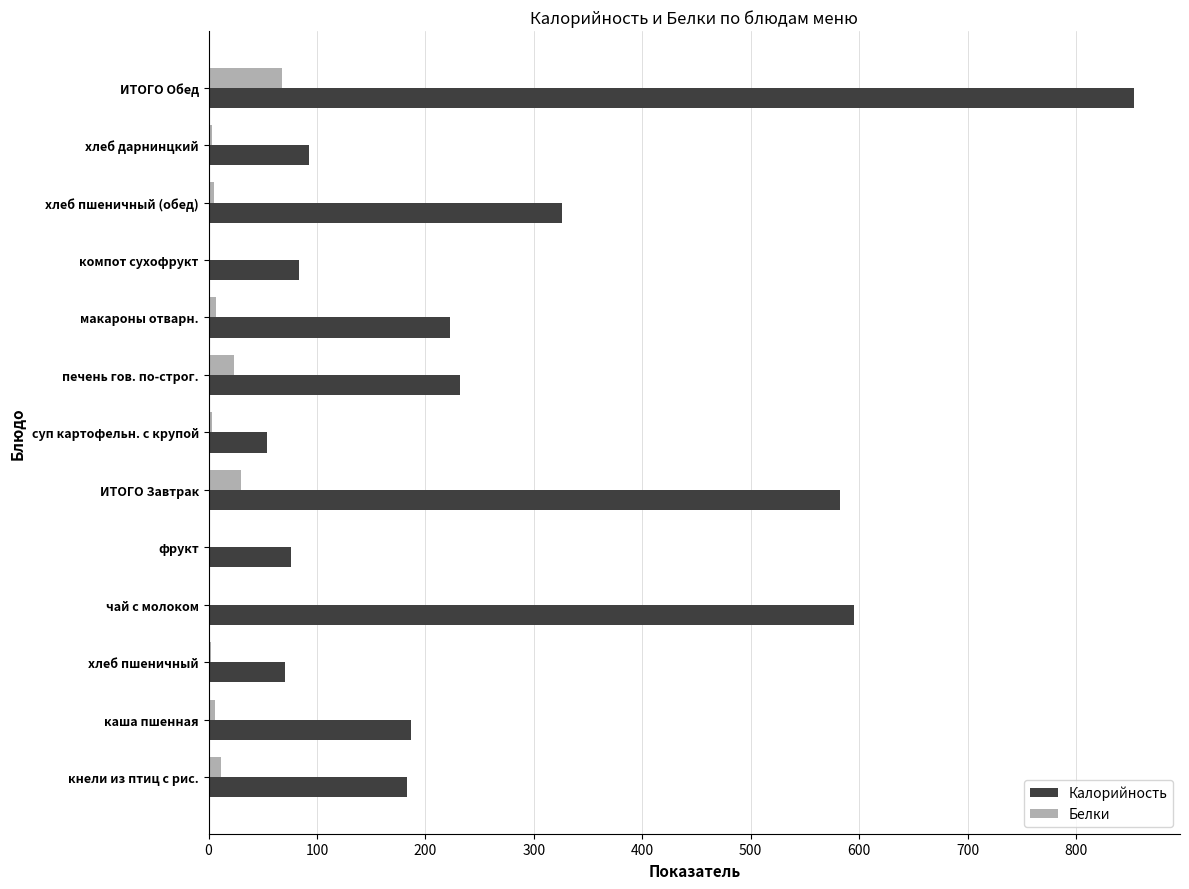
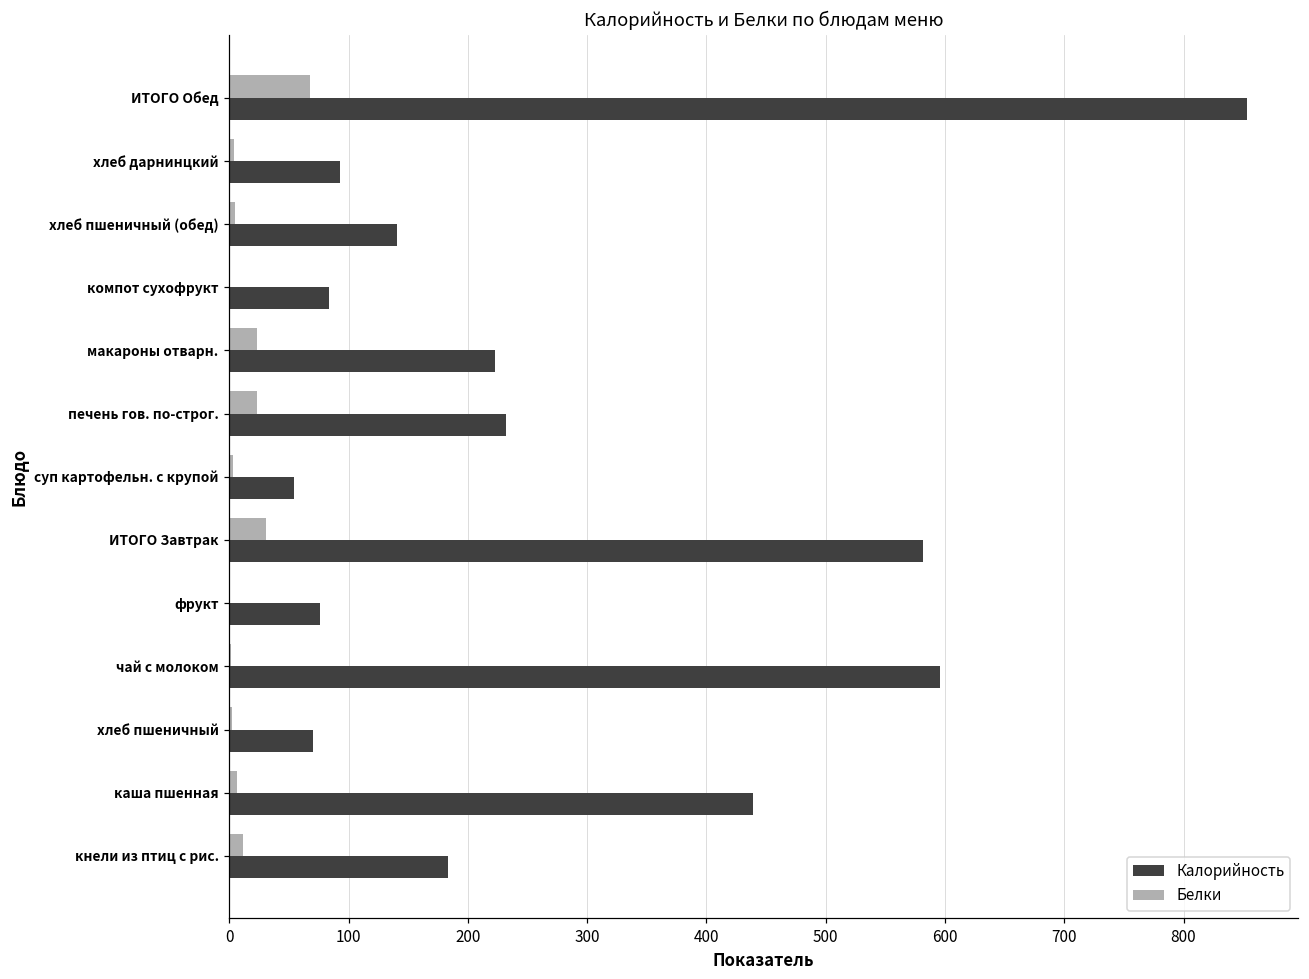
  {
    "Калорийность": {
      "ИТОГО Обед": 853,
      "хлеб дарнинцкий": 93,
-     "хлеб пшеничный (обед)": 326,
+     "хлеб пшеничный (обед)": 141,
      "компот сухофрукт": 84,
      "макароны отварн.": 223,
      "печень гов. по-строг.": 232,
      "суп картофельн. с крупой": 54,
      "ИТОГО Завтрак": 582,
      "фрукт": 76,
      "чай с молоком": 596,
      "хлеб пшеничный": 70,
-     "каша пшенная": 187,
+     "каша пшенная": 439,
      "кнели из птиц с рис.": 183
    },
    "Белки": {
      "ИТОГО Обед": 68,
      "хлеб дарнинцкий": 4,
      "хлеб пшеничный (обед)": 5,
-     "макароны отварн.": 7,
+     "макароны отварн.": 23,
      "печень гов. по-строг.": 24,
      "суп картофельн. с крупой": 3,
      "ИТОГО Завтрак": 30,
      "каша пшенная": 6,
      "кнели из птиц с рис.": 12
    }
  }
